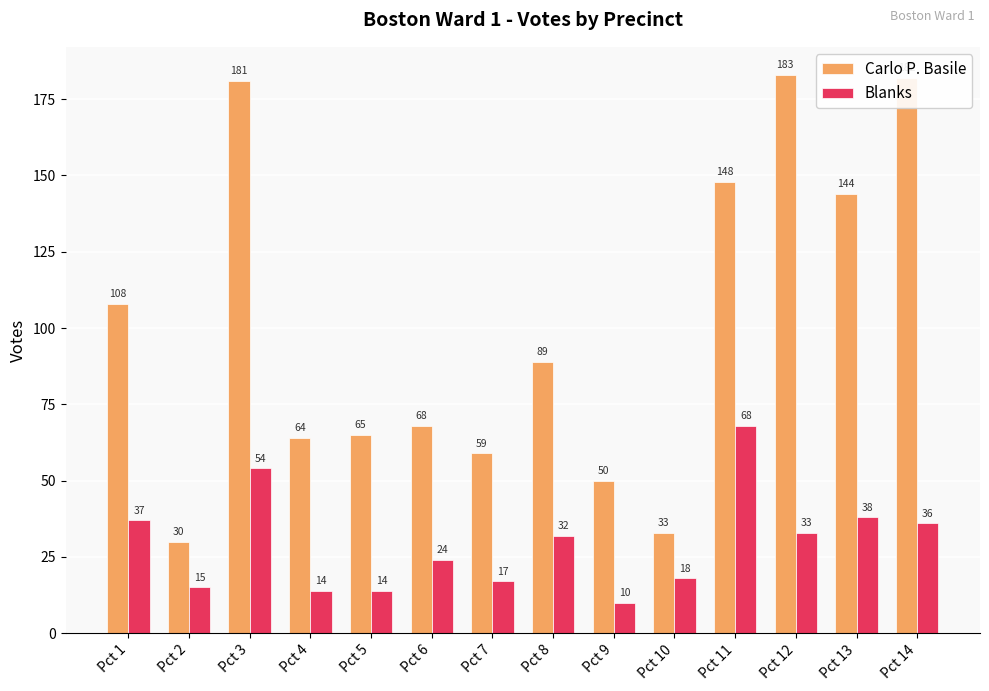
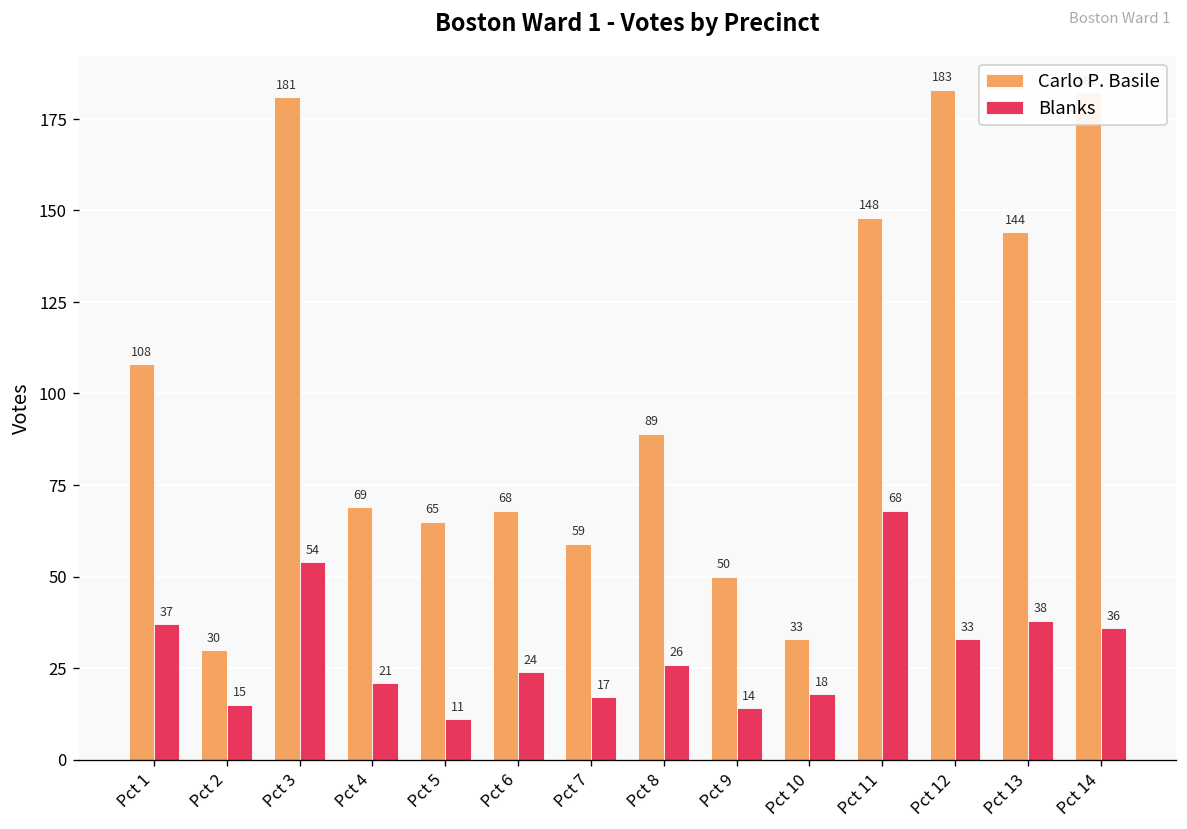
  {
    "Carlo P. Basile": {
      "Pct 1": 108,
      "Pct 2": 30,
      "Pct 3": 181,
-     "Pct 4": 64,
+     "Pct 4": 69,
      "Pct 5": 65,
      "Pct 6": 68,
      "Pct 7": 59,
      "Pct 8": 89,
      "Pct 9": 50,
      "Pct 10": 33,
      "Pct 11": 148,
      "Pct 12": 183,
      "Pct 13": 144
    },
    "Blanks": {
      "Pct 1": 37,
      "Pct 2": 15,
      "Pct 3": 54,
-     "Pct 4": 14,
-     "Pct 5": 14,
+     "Pct 4": 21,
+     "Pct 5": 11,
      "Pct 6": 24,
      "Pct 7": 17,
-     "Pct 8": 32,
-     "Pct 9": 10,
+     "Pct 8": 26,
+     "Pct 9": 14,
      "Pct 10": 18,
      "Pct 11": 68,
      "Pct 12": 33,
      "Pct 13": 38,
      "Pct 14": 36
    }
  }
